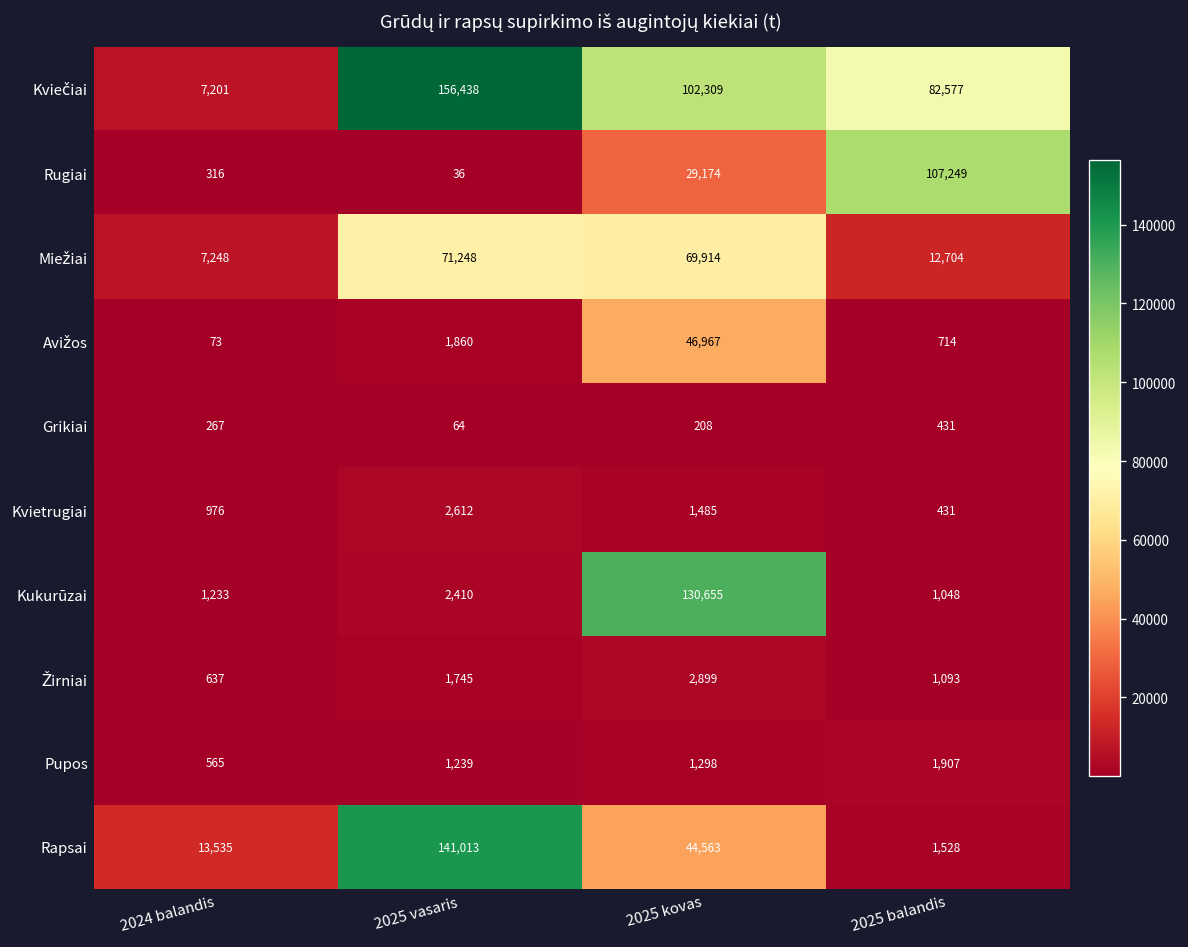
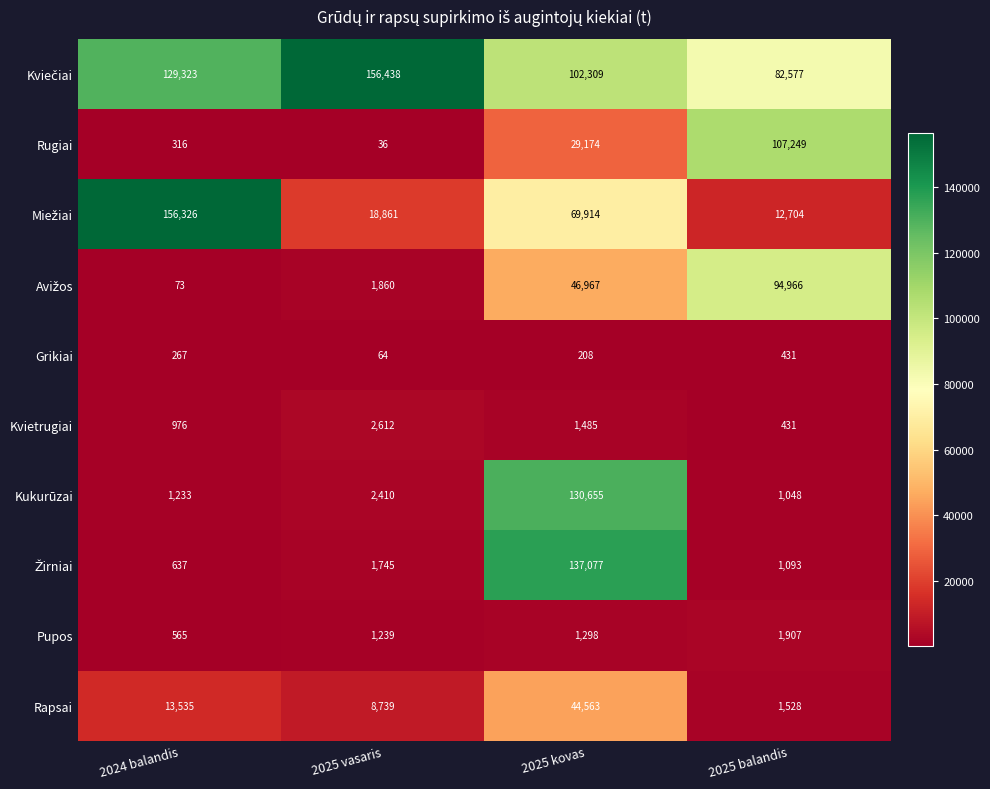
  {
    "Kviečiai": {
-     "2024 balandis": "7,201",
+     "2024 balandis": "129,323",
      "2025 vasaris": "156,438",
      "2025 kovas": "102,309",
      "2025 balandis": "82,577"
    },
    "Rugiai": {
      "2024 balandis": "316",
      "2025 vasaris": "36",
      "2025 kovas": "29,174",
      "2025 balandis": "107,249"
    },
    "Miežiai": {
-     "2024 balandis": "7,248",
-     "2025 vasaris": "71,248",
+     "2024 balandis": "156,326",
+     "2025 vasaris": "18,861",
      "2025 kovas": "69,914",
      "2025 balandis": "12,704"
    },
    "Avižos": {
      "2024 balandis": "73",
      "2025 vasaris": "1,860",
      "2025 kovas": "46,967",
-     "2025 balandis": "714"
+     "2025 balandis": "94,966"
    },
    "Grikiai": {
      "2024 balandis": "267",
      "2025 vasaris": "64",
      "2025 kovas": "208",
      "2025 balandis": "431"
    },
    "Kvietrugiai": {
      "2024 balandis": "976",
      "2025 vasaris": "2,612",
      "2025 kovas": "1,485",
      "2025 balandis": "431"
    },
    "Kukurūzai": {
      "2024 balandis": "1,233",
      "2025 vasaris": "2,410",
      "2025 kovas": "130,655",
      "2025 balandis": "1,048"
    },
    "Žirniai": {
      "2024 balandis": "637",
      "2025 vasaris": "1,745",
-     "2025 kovas": "2,899",
+     "2025 kovas": "137,077",
      "2025 balandis": "1,093"
    },
    "Pupos": {
      "2024 balandis": "565",
      "2025 vasaris": "1,239",
      "2025 kovas": "1,298",
      "2025 balandis": "1,907"
    },
    "Rapsai": {
      "2024 balandis": "13,535",
-     "2025 vasaris": "141,013",
+     "2025 vasaris": "8,739",
      "2025 kovas": "44,563",
      "2025 balandis": "1,528"
    }
  }
